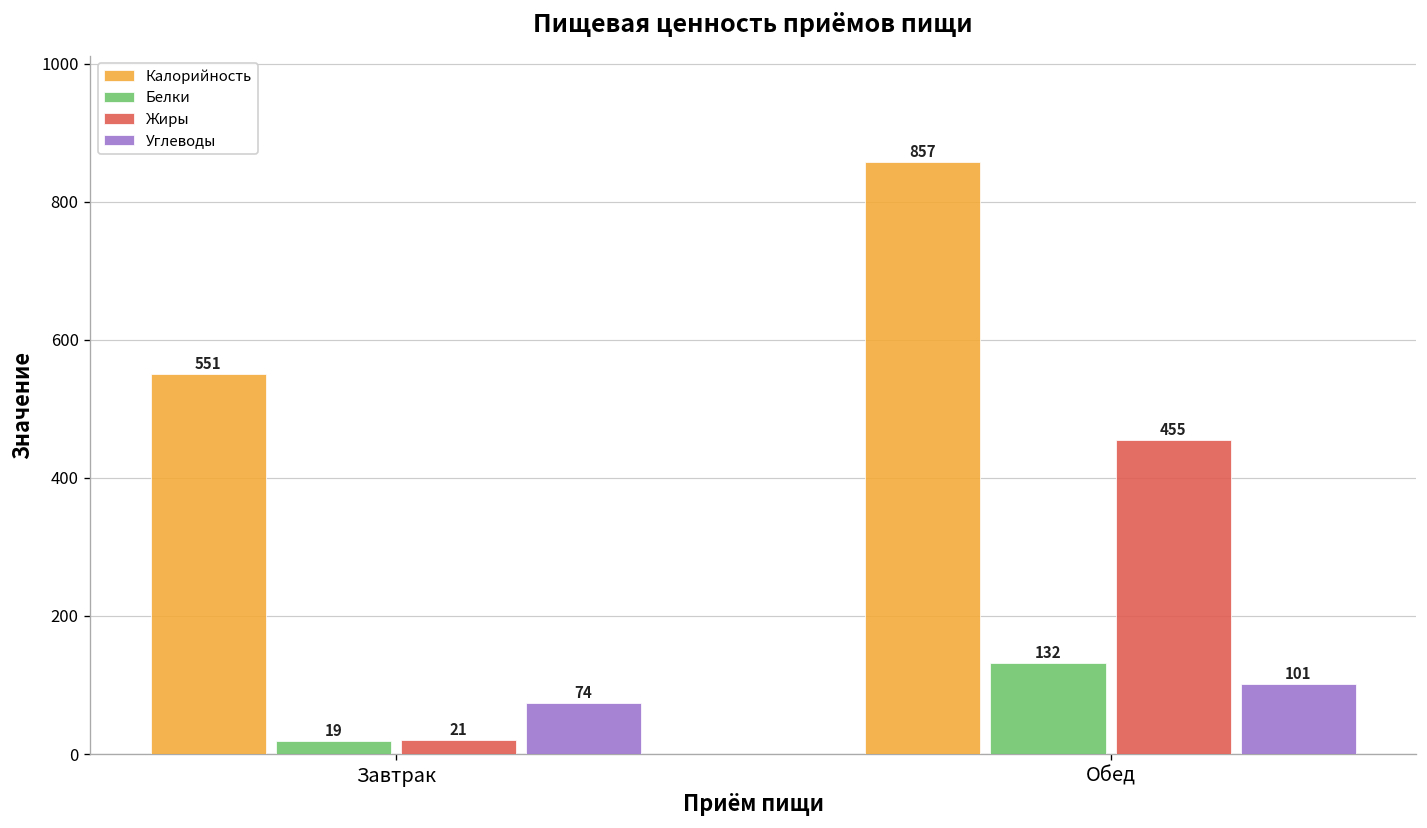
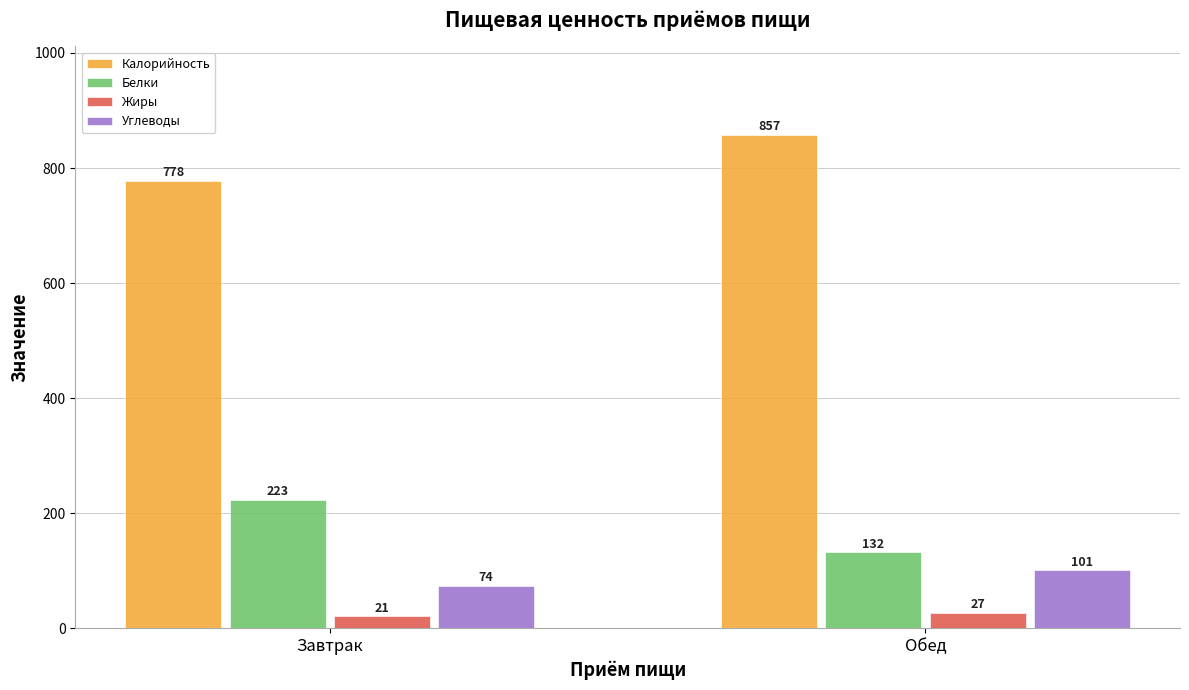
  {
    "Калорийность": {
-     "Завтрак": 551,
+     "Завтрак": 778,
      "Обед": 857
    },
    "Белки": {
-     "Завтрак": 19,
+     "Завтрак": 223,
      "Обед": 132
    },
    "Жиры": {
      "Завтрак": 21,
-     "Обед": 455
+     "Обед": 27
    },
    "Углеводы": {
      "Завтрак": 74,
      "Обед": 101
    }
  }
